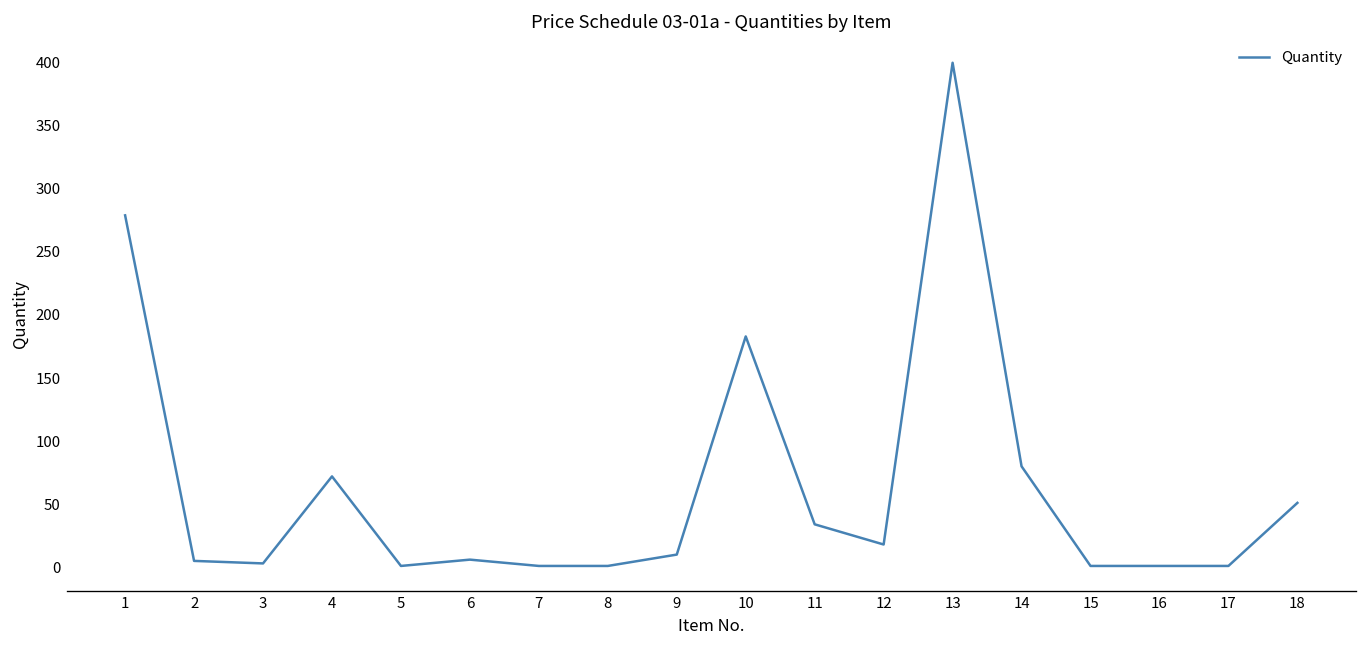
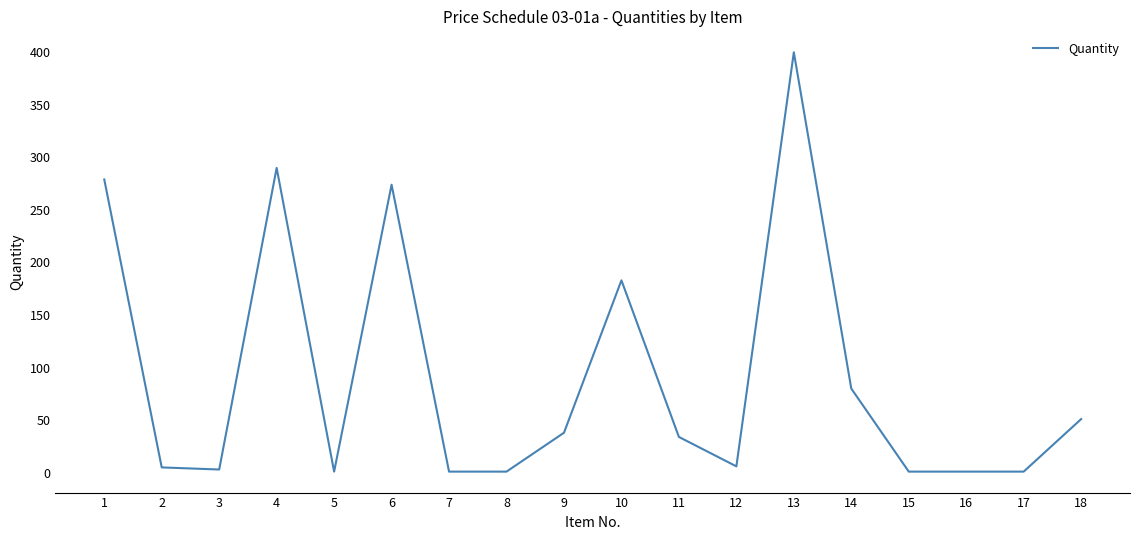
  {
    "1": 279,
    "2": 5,
    "3": 3,
-   "4": 72,
+   "4": 290,
    "5": 1,
-   "6": 6,
+   "6": 274,
    "7": 1,
    "8": 1,
-   "9": 10,
+   "9": 38,
    "10": 183,
    "11": 34,
-   "12": 18,
+   "12": 6,
    "13": 400,
    "14": 80,
    "15": 1,
    "16": 1,
    "17": 1,
    "18": 51
  }
